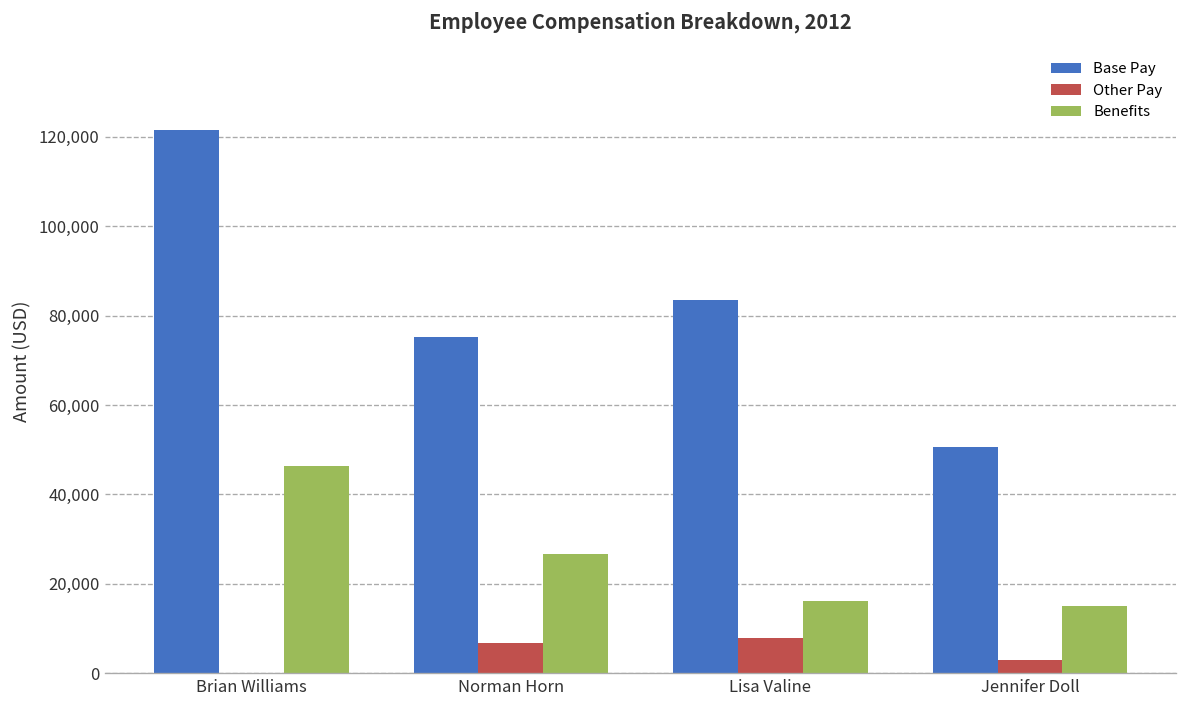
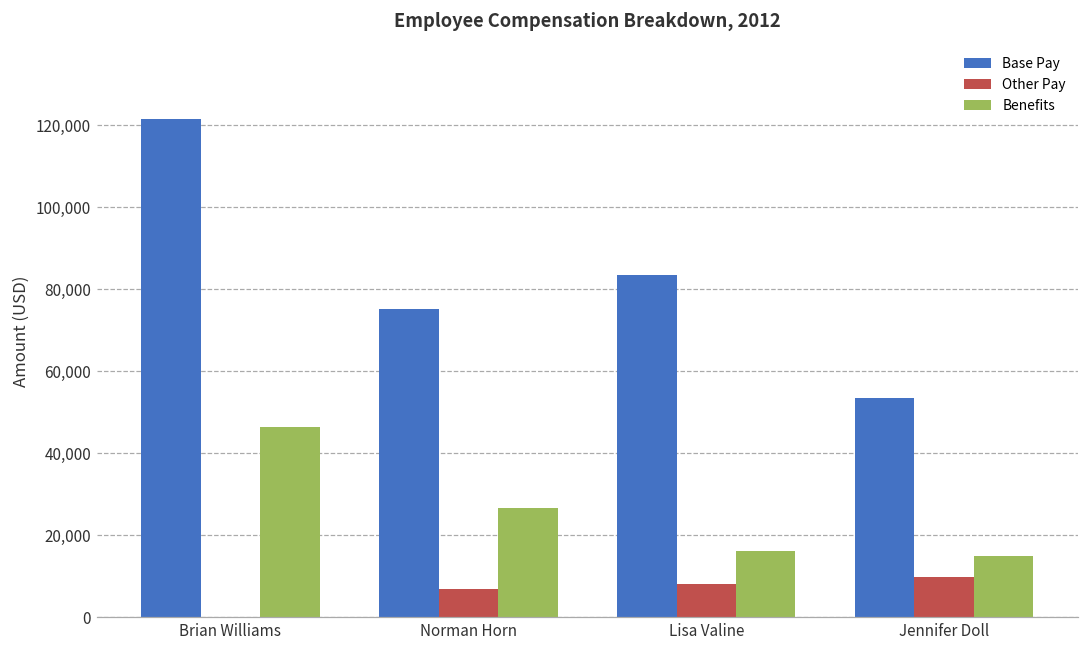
  {
    "Base Pay": {
      "Brian Williams": "121,000",
      "Norman Horn": "75,000",
      "Lisa Valine": "83,000",
-     "Jennifer Doll": "51,000"
+     "Jennifer Doll": "53,000"
    },
    "Other Pay": {
      "Brian Williams": "0",
      "Norman Horn": "7,000",
      "Lisa Valine": "8,000",
-     "Jennifer Doll": "3,000"
+     "Jennifer Doll": "10,000"
    },
    "Benefits": {
      "Brian Williams": "46,000",
      "Norman Horn": "27,000",
      "Lisa Valine": "16,000",
      "Jennifer Doll": "15,000"
    }
  }
